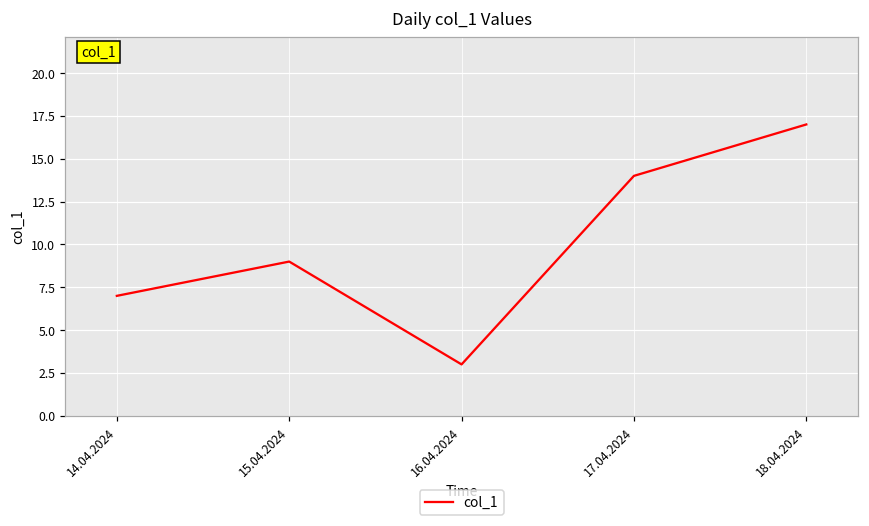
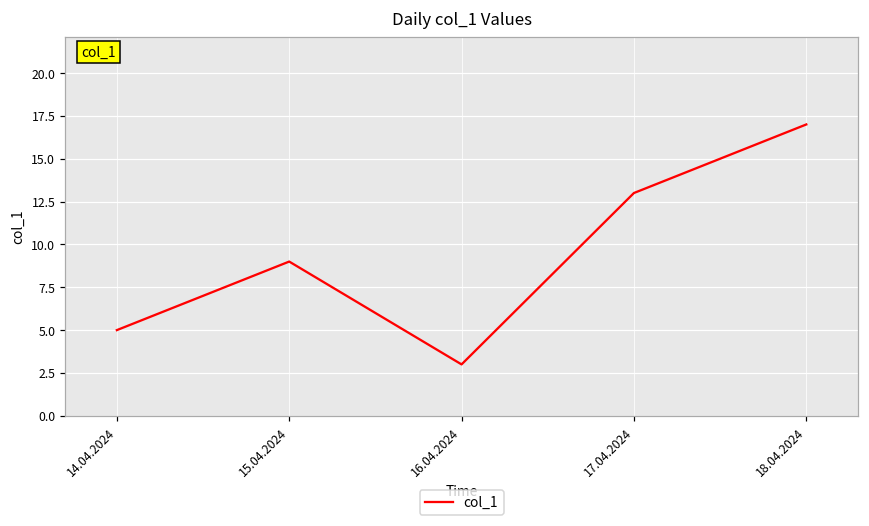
  {
-   "14.04.2024": 7,
+   "14.04.2024": 5,
    "15.04.2024": 9,
    "16.04.2024": 3,
-   "17.04.2024": 14,
+   "17.04.2024": 13,
    "18.04.2024": 17
  }
